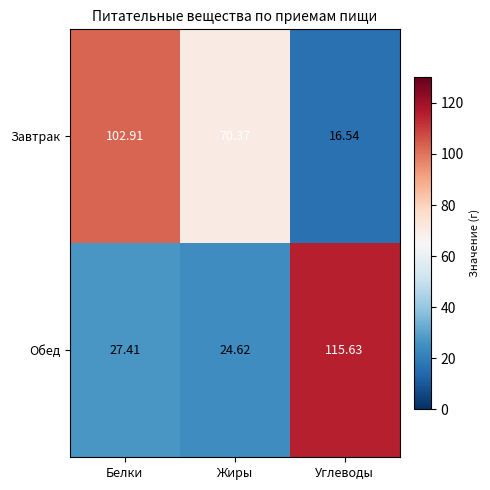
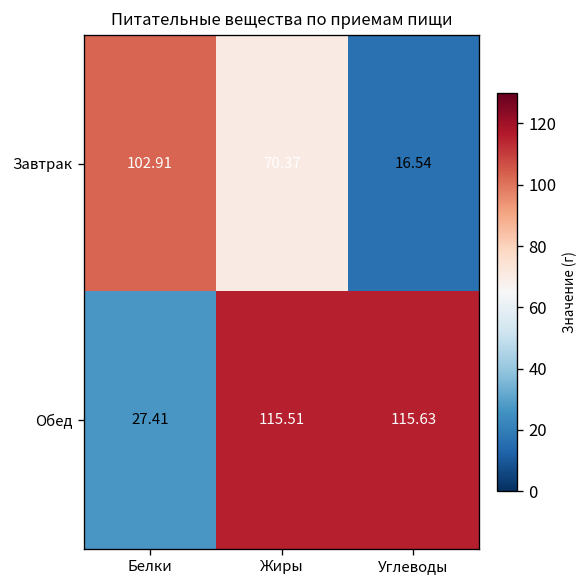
  {
    "Завтрак": {
      "Белки": 102.91,
      "Углеводы": 16.54
    },
    "Обед": {
      "Белки": 27.41,
-     "Жиры": 24.62,
+     "Жиры": 115.51,
      "Углеводы": 115.63
    }
  }
